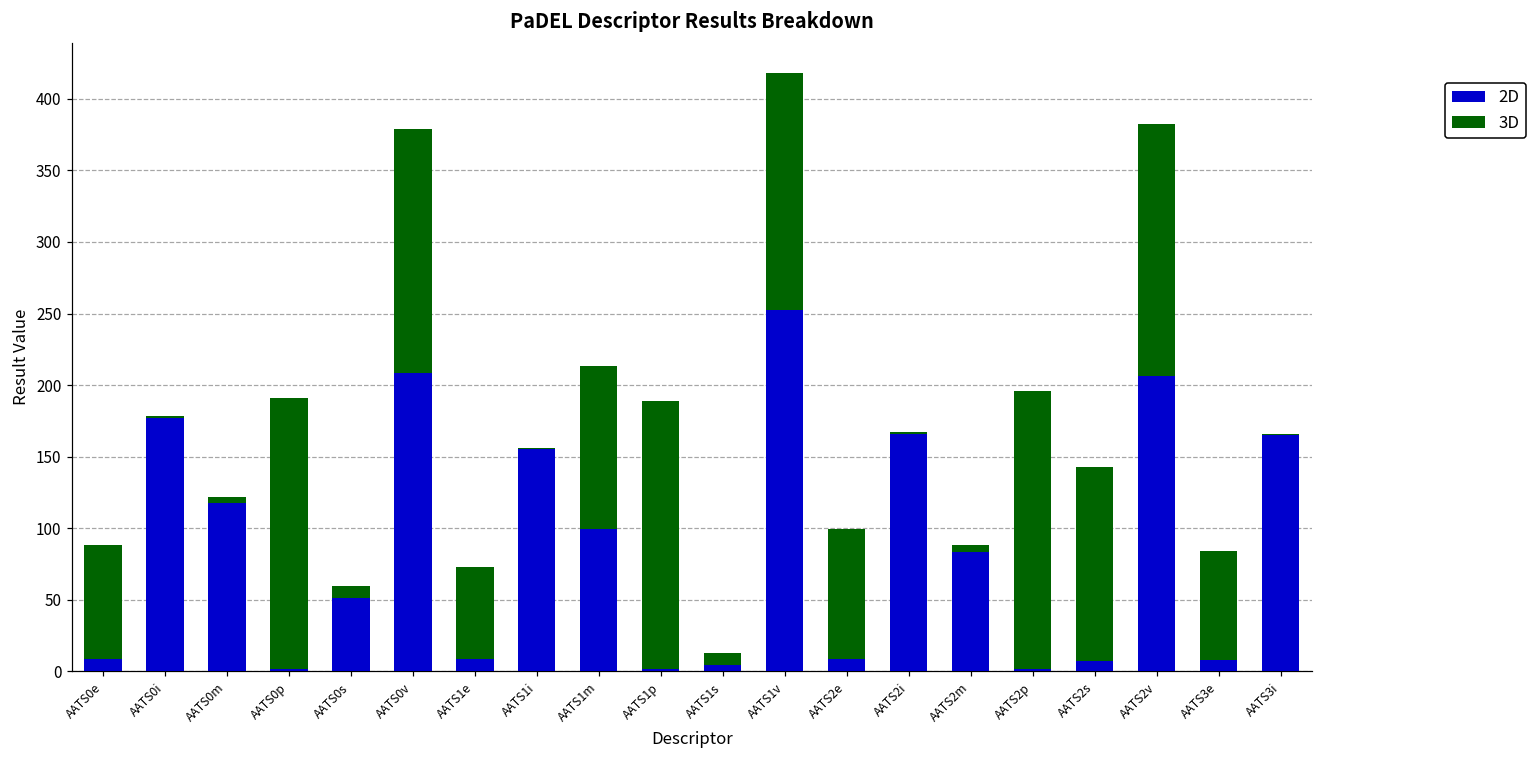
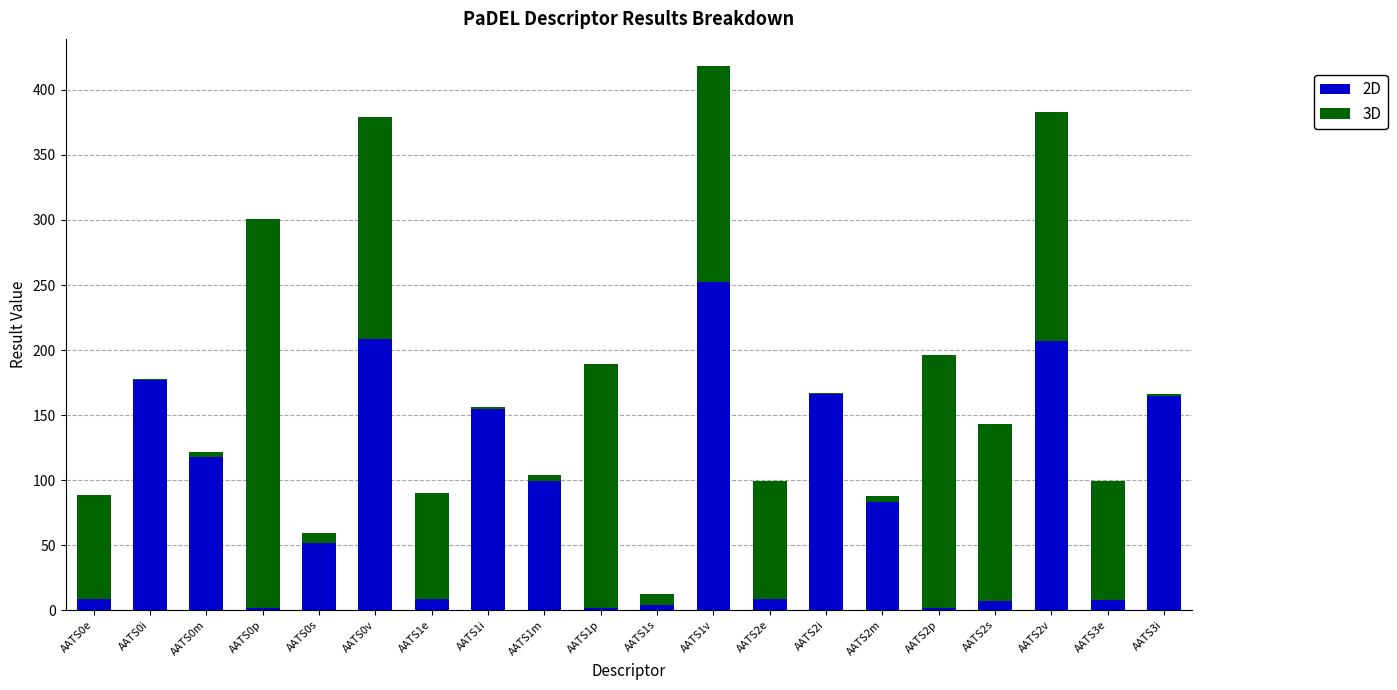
  {
    "2D": {
      "AATS0e": 9,
      "AATS0i": 177,
      "AATS0m": 118,
      "AATS0s": 51,
      "AATS0v": 208,
      "AATS1e": 8,
      "AATS1i": 155,
      "AATS1m": 99,
      "AATS1s": 4,
      "AATS1v": 252,
      "AATS2e": 8,
      "AATS2i": 166,
      "AATS2m": 83,
      "AATS2s": 7,
      "AATS2v": 207,
      "AATS3e": 8,
      "AATS3i": 165
    },
    "3D": {
      "AATS0e": 79,
      "AATS0m": 4,
-     "AATS0p": 190,
+     "AATS0p": 299,
      "AATS0s": 8,
      "AATS0v": 171,
-     "AATS1e": 65,
-     "AATS1m": 114,
+     "AATS1e": 82,
+     "AATS1m": 4,
      "AATS1p": 188,
      "AATS1s": 8,
      "AATS1v": 166,
      "AATS2e": 91,
      "AATS2m": 5,
      "AATS2p": 194,
      "AATS2s": 136,
      "AATS2v": 176,
-     "AATS3e": 76
+     "AATS3e": 91
    }
  }
